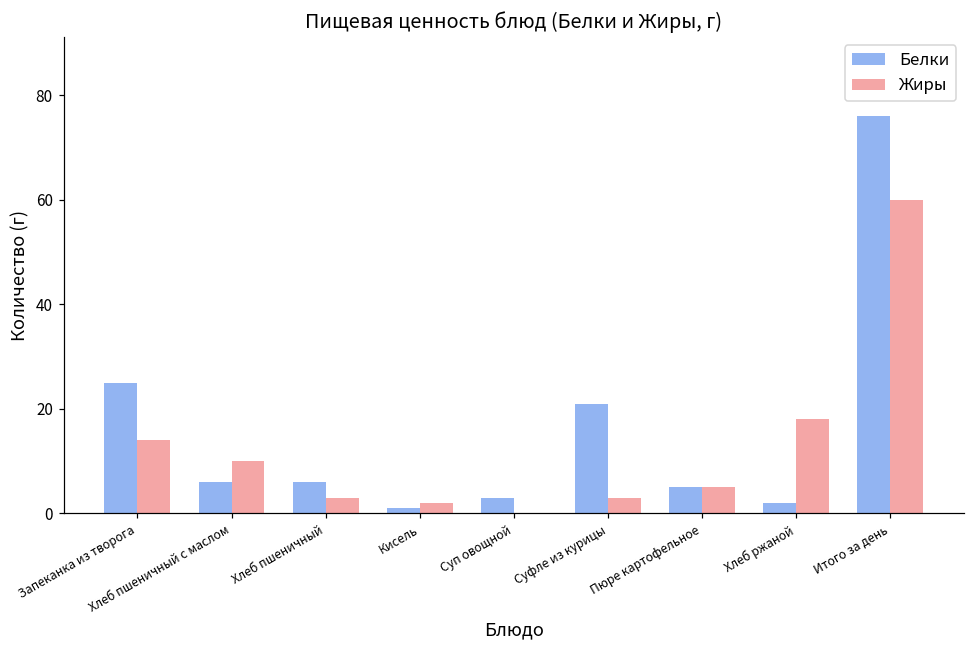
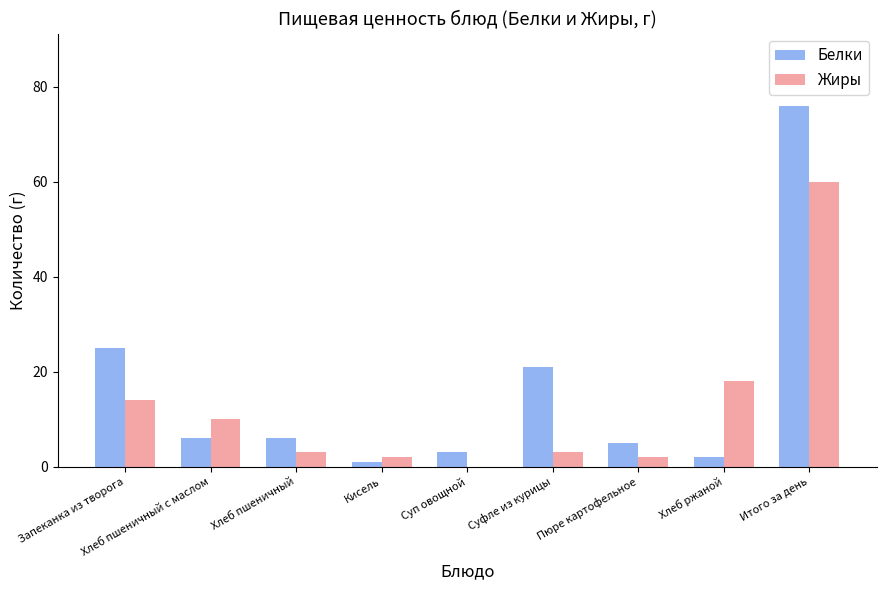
  {
    "Белки": {
      "Запеканка из творога": 25,
      "Хлеб пшеничный с маслом": 6,
      "Хлеб пшеничный": 6,
      "Кисель": 1,
      "Суп овощной": 3,
      "Суфле из курицы": 21,
      "Пюре картофельное": 5,
      "Хлеб ржаной": 2,
      "Итого за день": 76
    },
    "Жиры": {
      "Запеканка из творога": 14,
      "Хлеб пшеничный с маслом": 10,
      "Хлеб пшеничный": 3,
      "Кисель": 2,
      "Суп овощной": 0,
      "Суфле из курицы": 3,
-     "Пюре картофельное": 5,
+     "Пюре картофельное": 2,
      "Хлеб ржаной": 18,
      "Итого за день": 60
    }
  }
